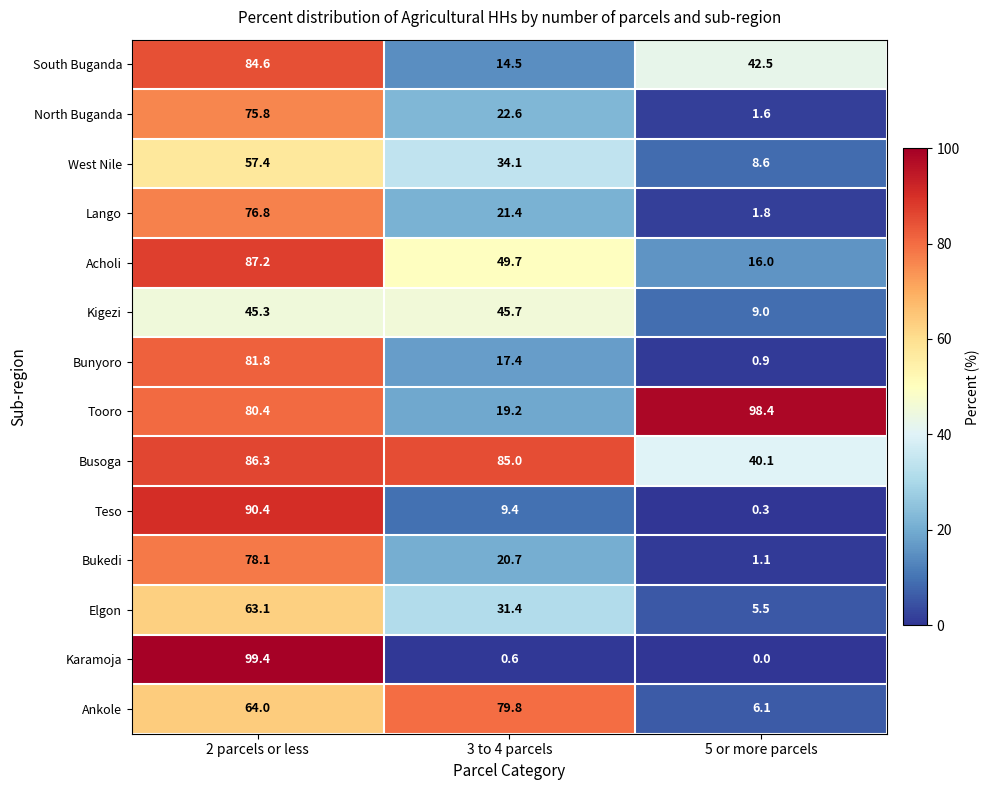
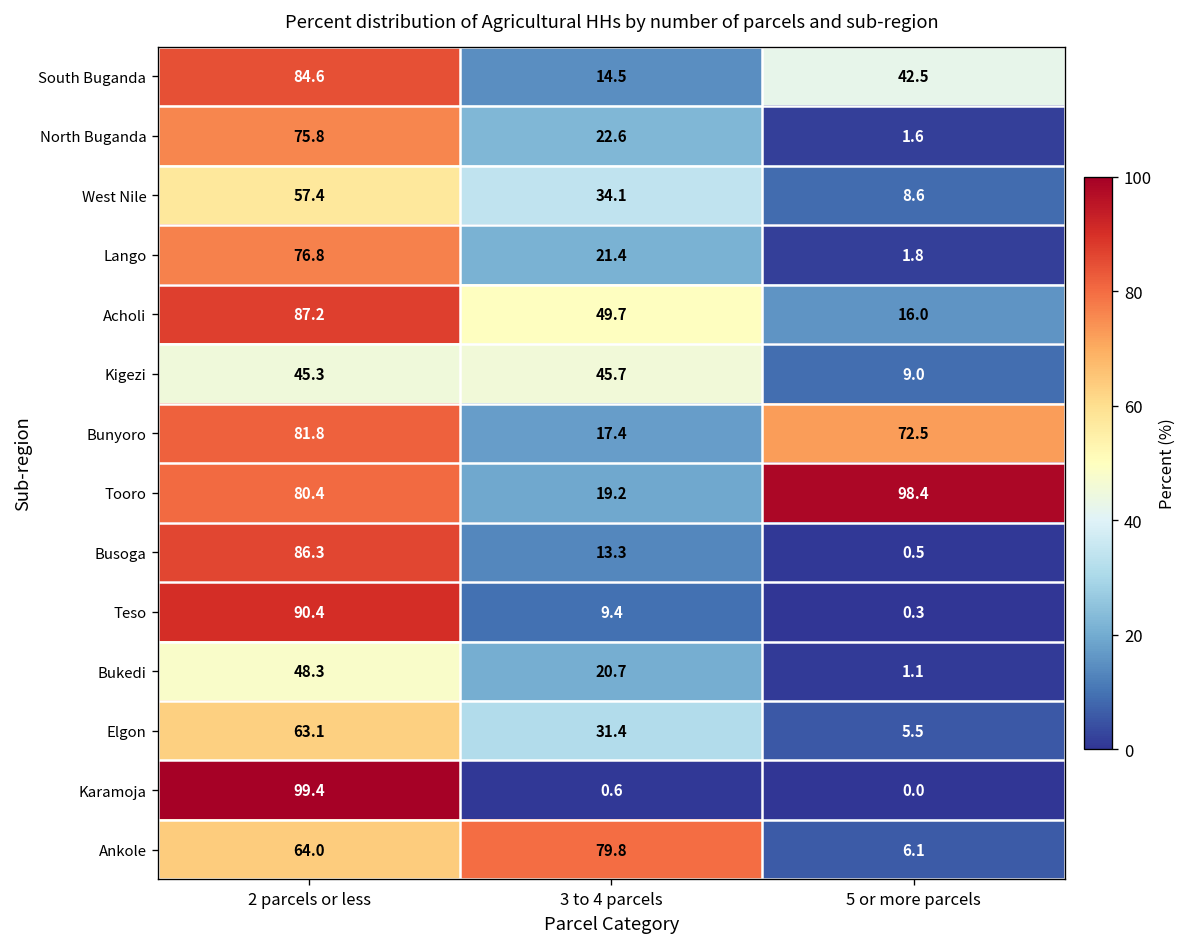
  {
    "South Buganda": {
      "2 parcels or less": 84.6,
      "3 to 4 parcels": 14.5,
      "5 or more parcels": 42.5
    },
    "North Buganda": {
      "2 parcels or less": 75.8,
      "3 to 4 parcels": 22.6,
      "5 or more parcels": 1.6
    },
    "West Nile": {
      "2 parcels or less": 57.4,
      "3 to 4 parcels": 34.1,
      "5 or more parcels": 8.6
    },
    "Lango": {
      "2 parcels or less": 76.8,
      "3 to 4 parcels": 21.4,
      "5 or more parcels": 1.8
    },
    "Acholi": {
      "2 parcels or less": 87.2,
      "3 to 4 parcels": 49.7,
      "5 or more parcels": 16.0
    },
    "Kigezi": {
      "2 parcels or less": 45.3,
      "3 to 4 parcels": 45.7,
      "5 or more parcels": 9.0
    },
    "Bunyoro": {
      "2 parcels or less": 81.8,
      "3 to 4 parcels": 17.4,
-     "5 or more parcels": 0.9
+     "5 or more parcels": 72.5
    },
    "Tooro": {
      "2 parcels or less": 80.4,
      "3 to 4 parcels": 19.2,
      "5 or more parcels": 98.4
    },
    "Busoga": {
      "2 parcels or less": 86.3,
-     "3 to 4 parcels": 85.0,
-     "5 or more parcels": 40.1
+     "3 to 4 parcels": 13.3,
+     "5 or more parcels": 0.5
    },
    "Teso": {
      "2 parcels or less": 90.4,
      "3 to 4 parcels": 9.4,
      "5 or more parcels": 0.3
    },
    "Bukedi": {
-     "2 parcels or less": 78.1,
+     "2 parcels or less": 48.3,
      "3 to 4 parcels": 20.7,
      "5 or more parcels": 1.1
    },
    "Elgon": {
      "2 parcels or less": 63.1,
      "3 to 4 parcels": 31.4,
      "5 or more parcels": 5.5
    },
    "Karamoja": {
      "2 parcels or less": 99.4,
      "3 to 4 parcels": 0.6,
      "5 or more parcels": 0.0
    },
    "Ankole": {
      "2 parcels or less": 64.0,
      "3 to 4 parcels": 79.8,
      "5 or more parcels": 6.1
    }
  }
